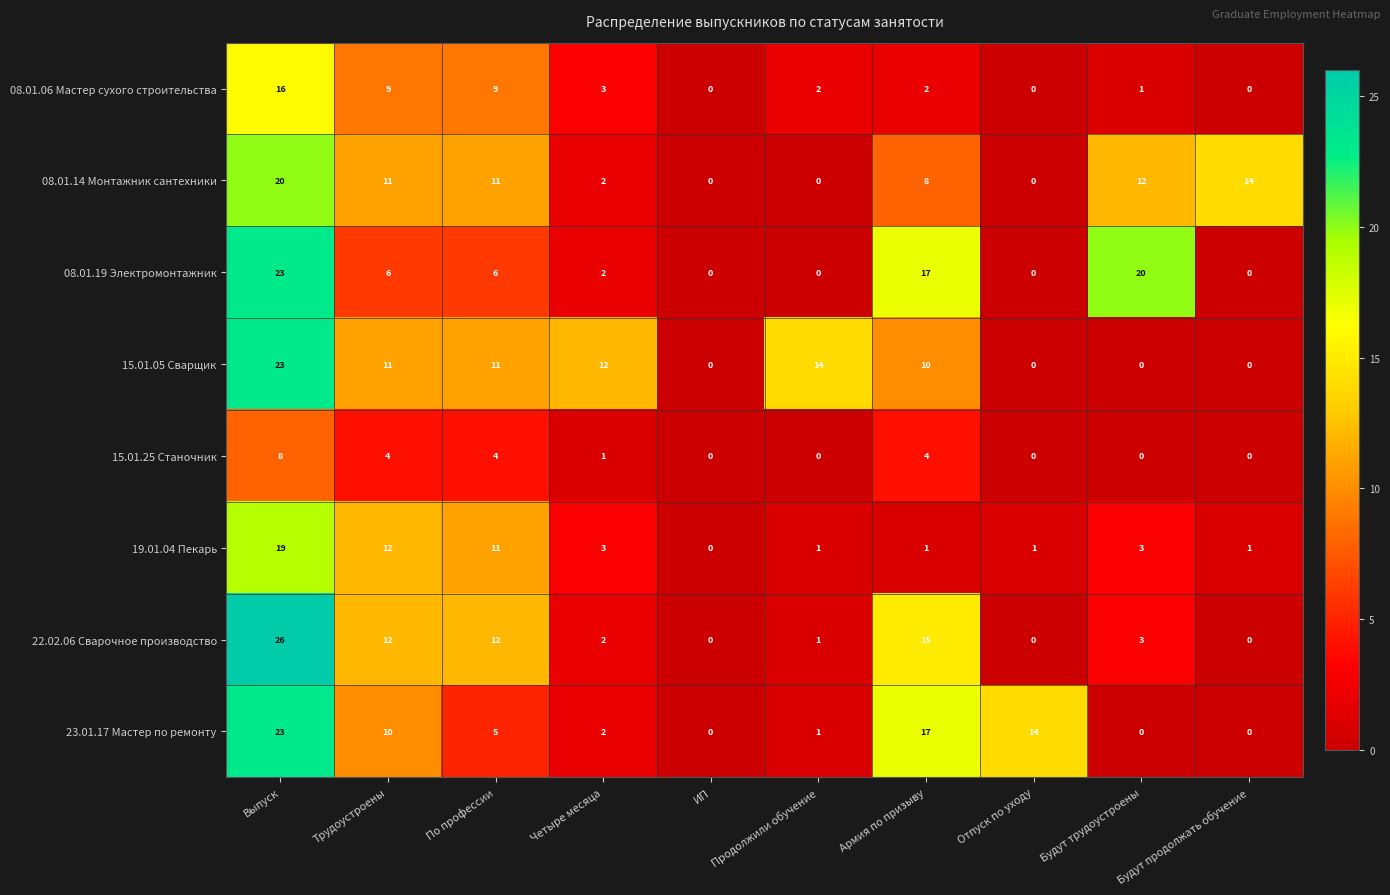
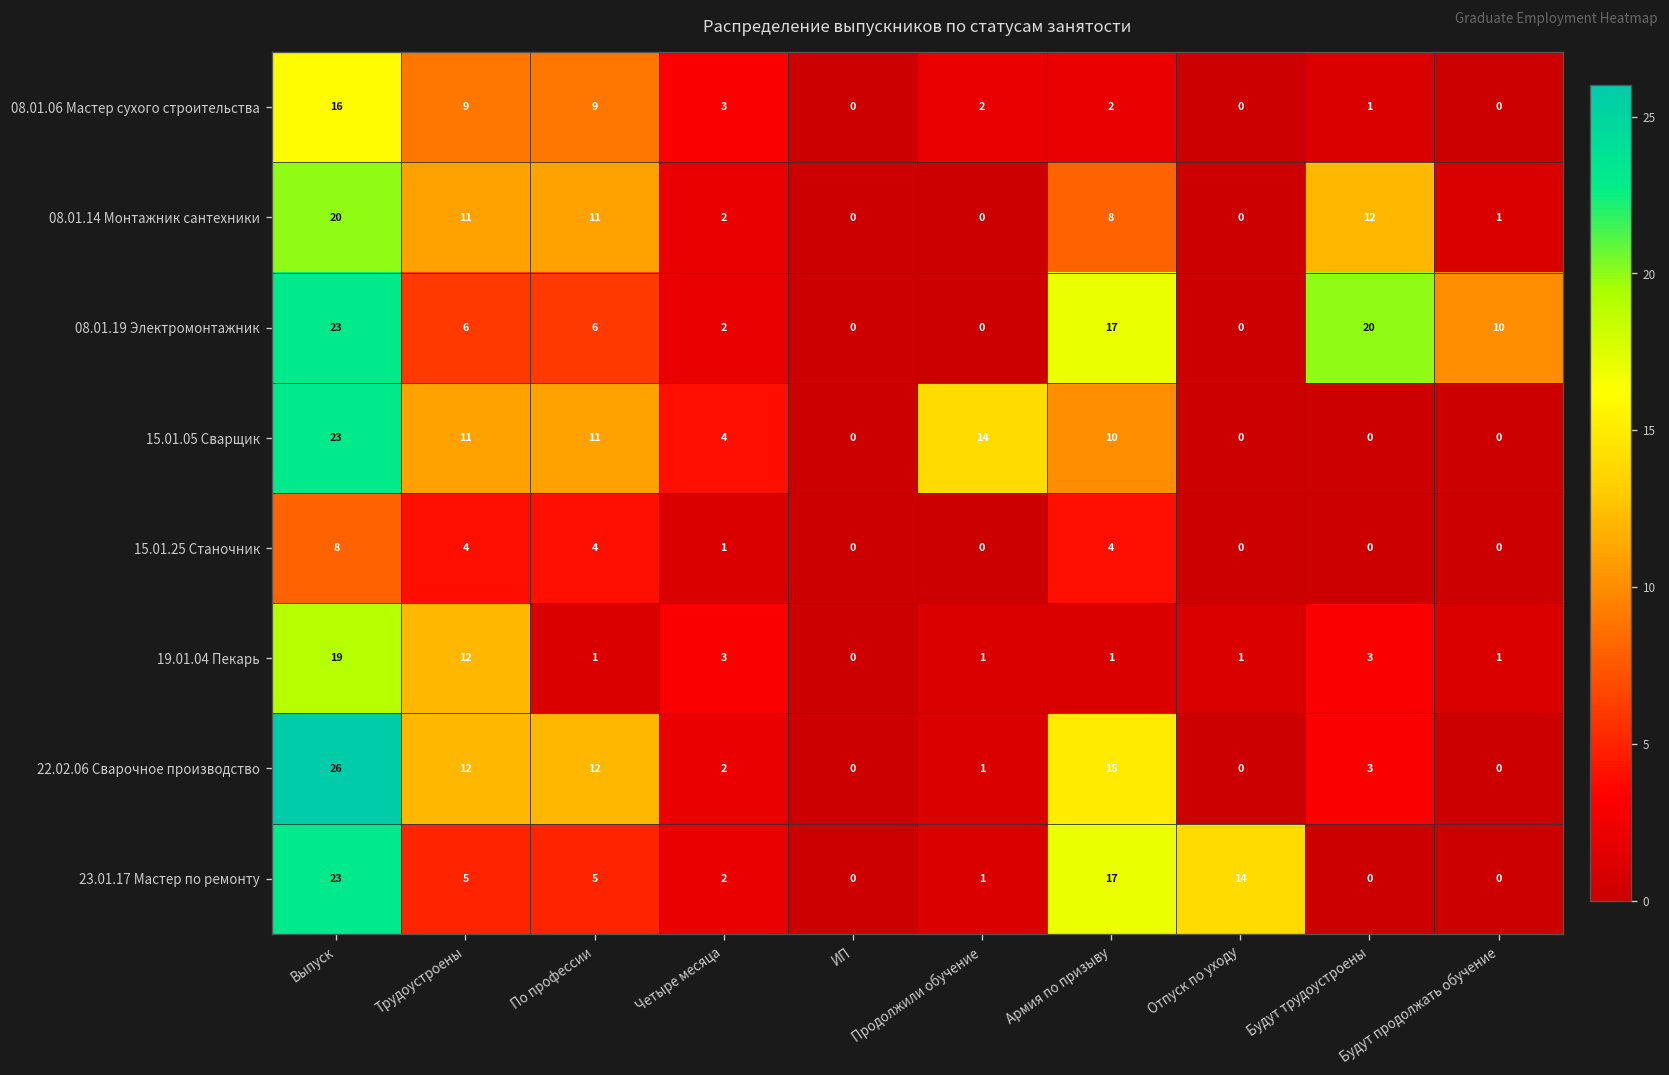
  {
    "08.01.06 Мастер сухого строительства": {
      "Выпуск": 16,
      "Трудоустроены": 9,
      "По профессии": 9,
      "Четыре месяца": 3,
      "ИП": 0,
      "Продолжили обучение": 2,
      "Армия по призыву": 2,
      "Отпуск по уходу": 0,
      "Будут трудоустроены": 1,
      "Будут продолжать обучение": 0
    },
    "08.01.14 Монтажник сантехники": {
      "Выпуск": 20,
      "Трудоустроены": 11,
      "По профессии": 11,
      "Четыре месяца": 2,
      "ИП": 0,
      "Продолжили обучение": 0,
      "Армия по призыву": 8,
      "Отпуск по уходу": 0,
      "Будут трудоустроены": 12,
-     "Будут продолжать обучение": 14
+     "Будут продолжать обучение": 1
    },
    "08.01.19 Электромонтажник": {
      "Выпуск": 23,
      "Трудоустроены": 6,
      "По профессии": 6,
      "Четыре месяца": 2,
      "ИП": 0,
      "Продолжили обучение": 0,
      "Армия по призыву": 17,
      "Отпуск по уходу": 0,
      "Будут трудоустроены": 20,
-     "Будут продолжать обучение": 0
+     "Будут продолжать обучение": 10
    },
    "15.01.05 Сварщик": {
      "Выпуск": 23,
      "Трудоустроены": 11,
      "По профессии": 11,
-     "Четыре месяца": 12,
+     "Четыре месяца": 4,
      "ИП": 0,
      "Продолжили обучение": 14,
      "Армия по призыву": 10,
      "Отпуск по уходу": 0,
      "Будут трудоустроены": 0,
      "Будут продолжать обучение": 0
    },
    "15.01.25 Станочник": {
      "Выпуск": 8,
      "Трудоустроены": 4,
      "По профессии": 4,
      "Четыре месяца": 1,
      "ИП": 0,
      "Продолжили обучение": 0,
      "Армия по призыву": 4,
      "Отпуск по уходу": 0,
      "Будут трудоустроены": 0,
      "Будут продолжать обучение": 0
    },
    "19.01.04 Пекарь": {
      "Выпуск": 19,
      "Трудоустроены": 12,
-     "По профессии": 11,
+     "По профессии": 1,
      "Четыре месяца": 3,
      "ИП": 0,
      "Продолжили обучение": 1,
      "Армия по призыву": 1,
      "Отпуск по уходу": 1,
      "Будут трудоустроены": 3,
      "Будут продолжать обучение": 1
    },
    "22.02.06 Сварочное производство": {
      "Выпуск": 26,
      "Трудоустроены": 12,
      "По профессии": 12,
      "Четыре месяца": 2,
      "ИП": 0,
      "Продолжили обучение": 1,
      "Армия по призыву": 15,
      "Отпуск по уходу": 0,
      "Будут трудоустроены": 3,
      "Будут продолжать обучение": 0
    },
    "23.01.17 Мастер по ремонту": {
      "Выпуск": 23,
-     "Трудоустроены": 10,
+     "Трудоустроены": 5,
      "По профессии": 5,
      "Четыре месяца": 2,
      "ИП": 0,
      "Продолжили обучение": 1,
      "Армия по призыву": 17,
      "Отпуск по уходу": 14,
      "Будут трудоустроены": 0,
      "Будут продолжать обучение": 0
    }
  }
